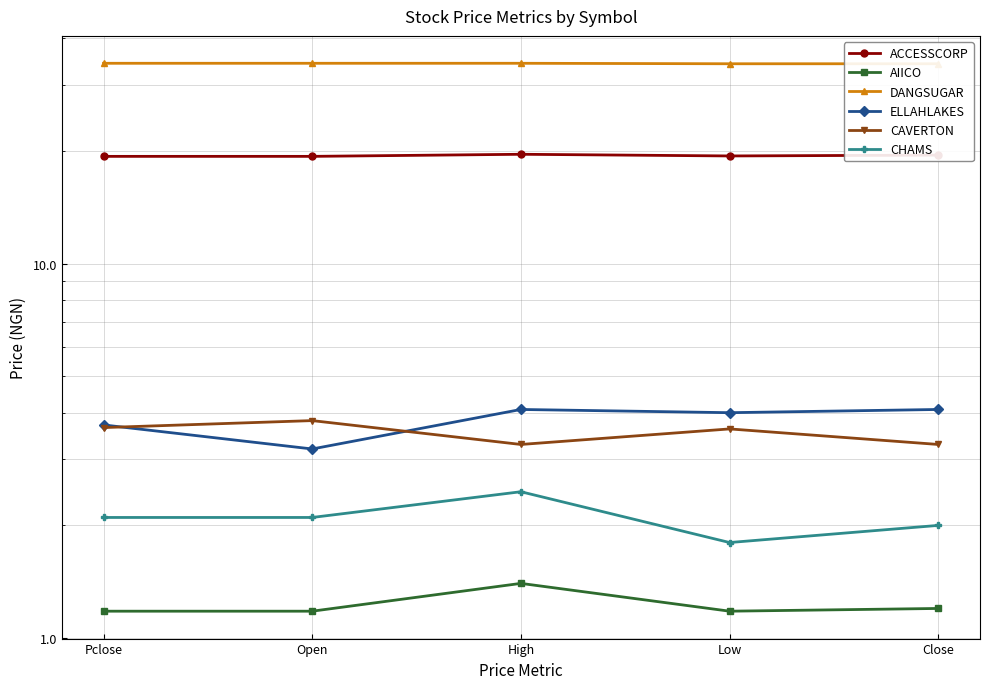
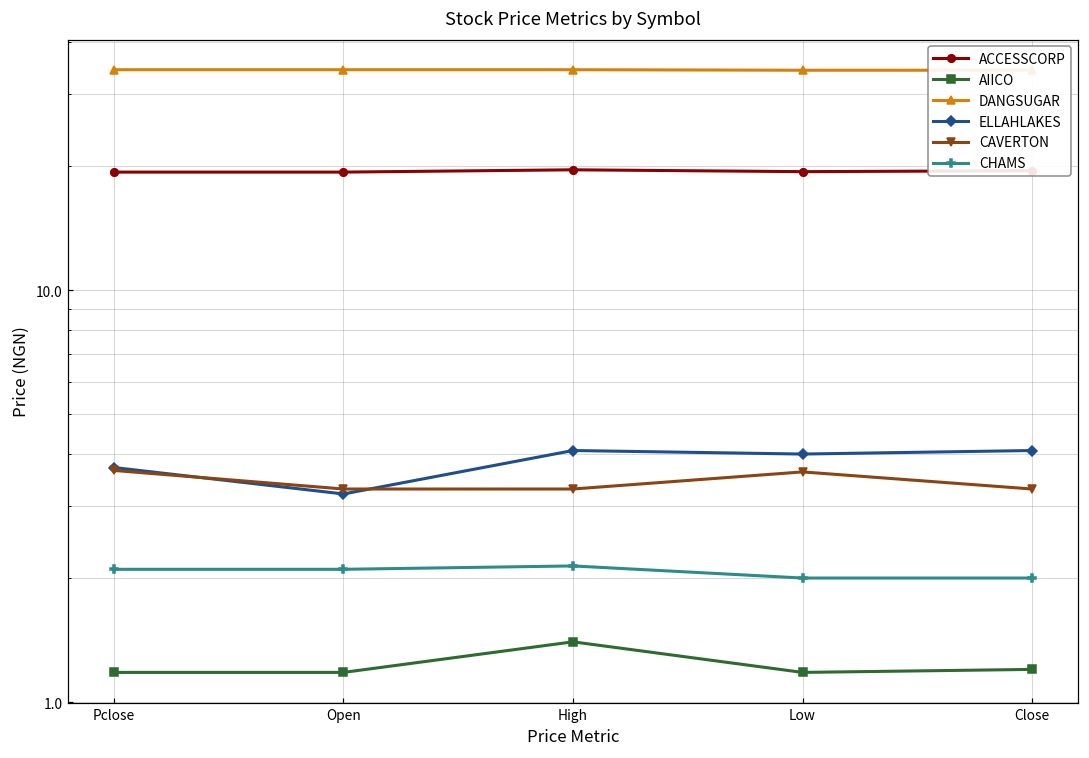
  {
    "ACCESSCORP": {
      "Pclose": 19,
      "Open": 19,
      "High": 20,
      "Low": 19
    },
    "AIICO": {
      "Pclose": 1.18,
      "Open": 1.18,
      "High": 1.4,
      "Low": 1.18,
      "Close": 1.2
    },
    "DANGSUGAR": {
      "Pclose": 34,
      "Open": 34,
      "High": 34,
      "Low": 34
    },
    "ELLAHLAKES": {
      "Pclose": 3.7,
      "Open": 3.2,
      "High": 4.1,
      "Low": 4.0,
      "Close": 4.1
    },
    "CAVERTON": {
      "Pclose": 3.7,
-     "Open": 3.8,
+     "Open": 3.3,
      "High": 3.3,
      "Low": 3.6,
      "Close": 3.3
    },
    "CHAMS": {
      "Pclose": 2.1,
      "Open": 2.1,
-     "High": 2.5,
-     "Low": 1.8,
+     "High": 2.1,
+     "Low": 2.0,
      "Close": 2.0
    }
  }
